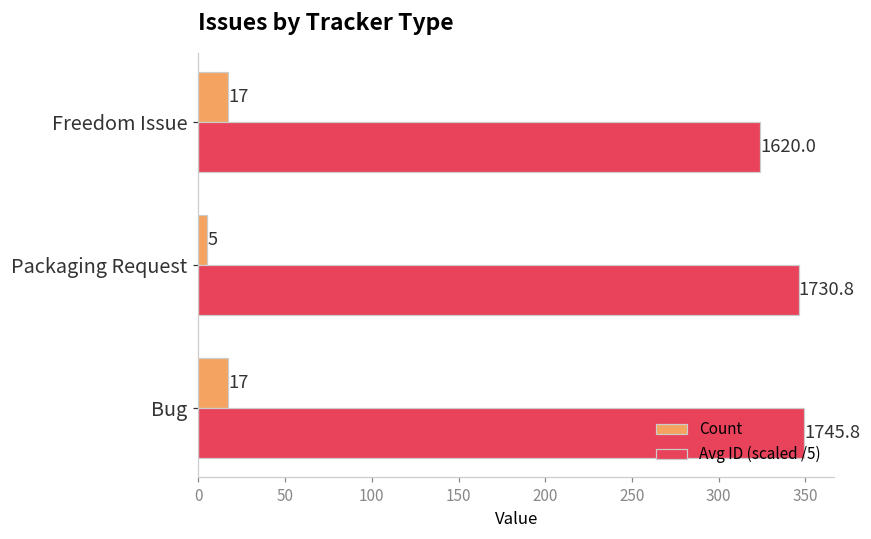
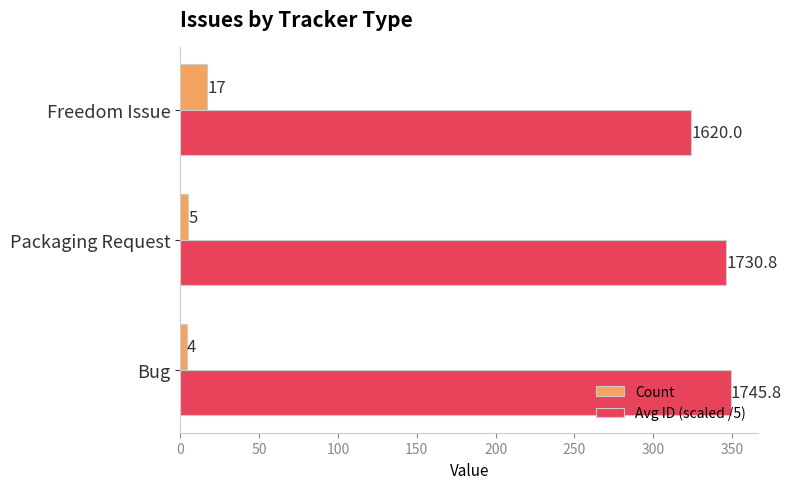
  {
    "Count": {
      "Freedom Issue": 17,
      "Packaging Request": 5,
-     "Bug": 17
+     "Bug": 4
    }
  }
